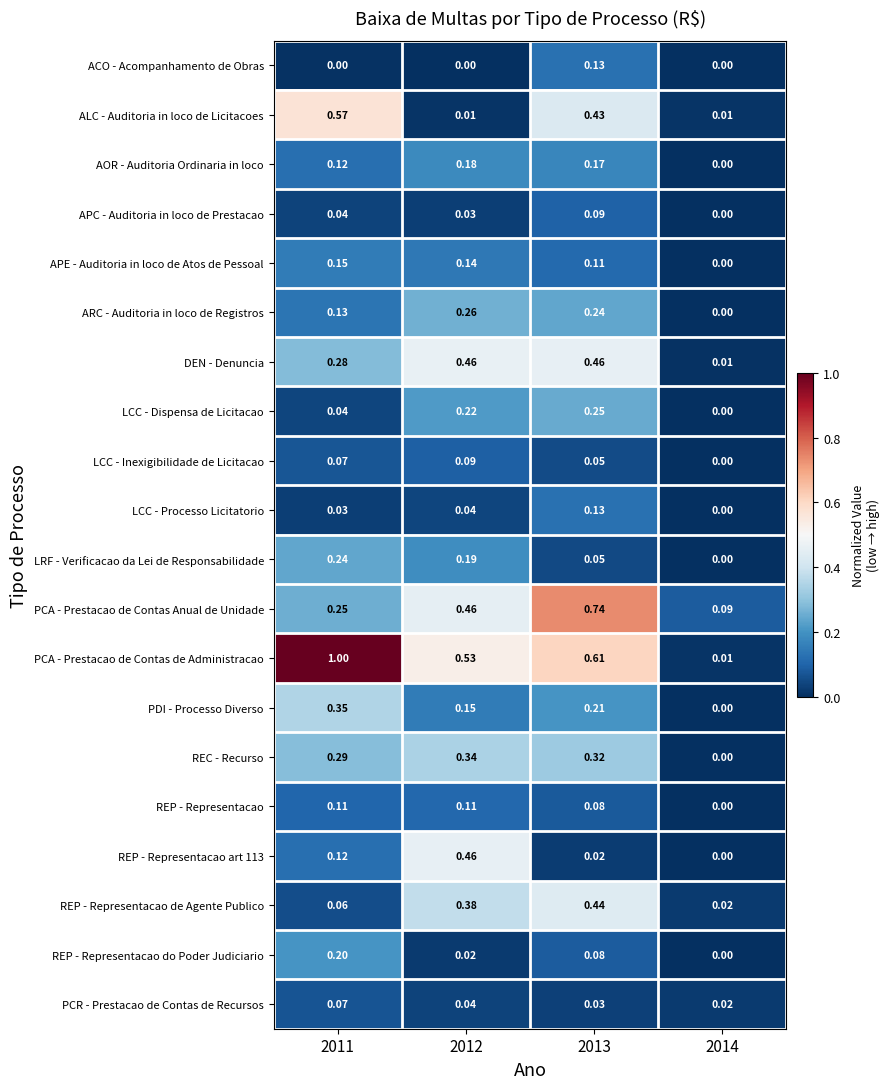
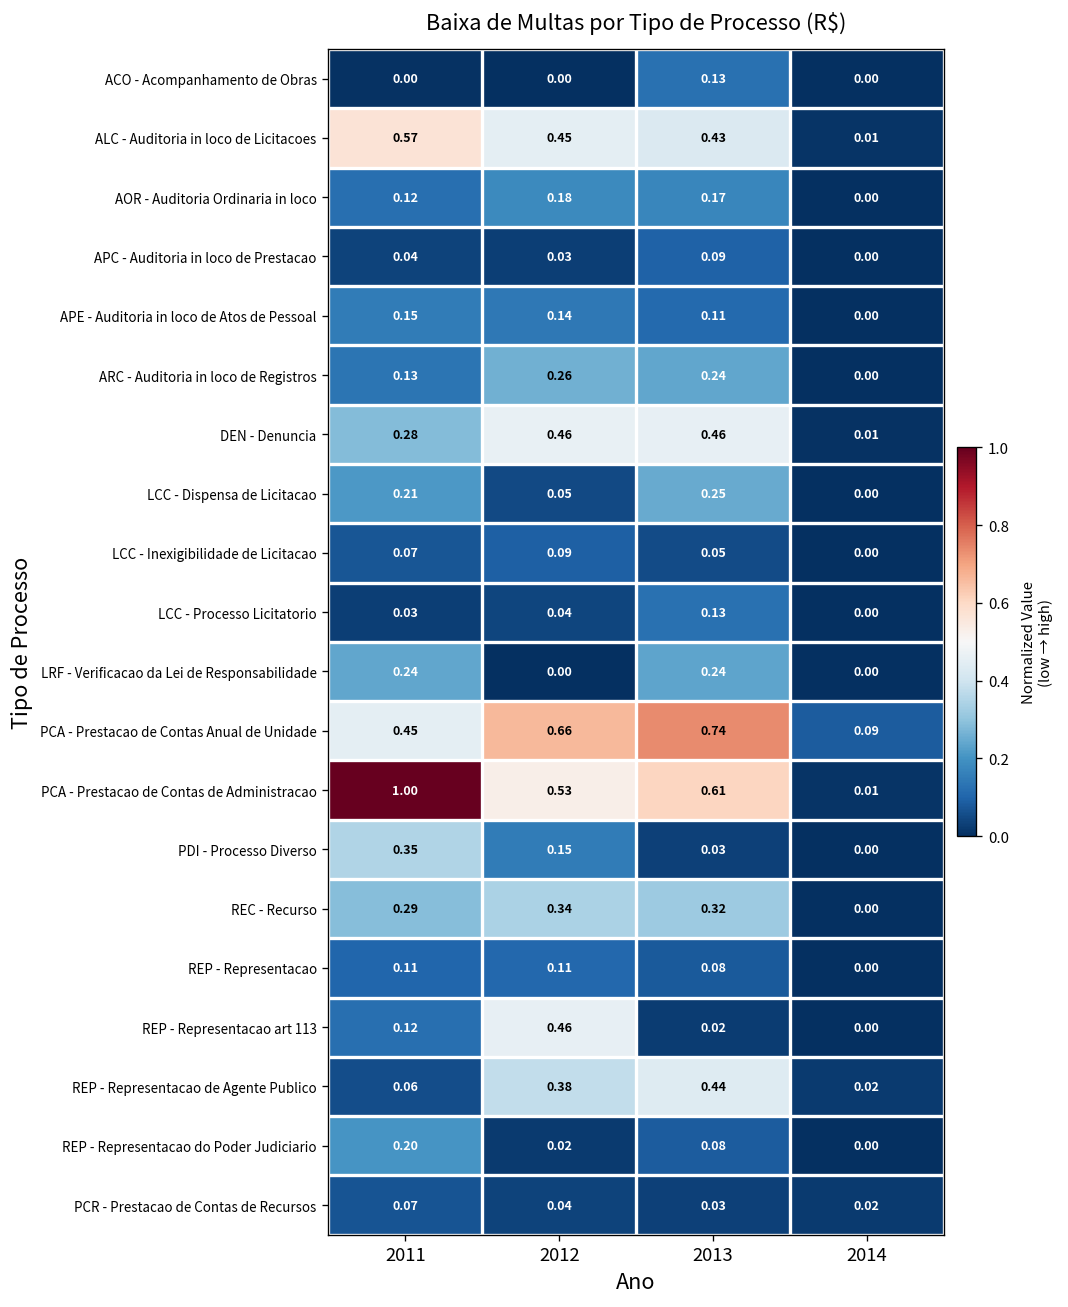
  {
    "ACO - Acompanhamento de Obras": {
      "2011": 0.00,
      "2012": 0.00,
      "2013": 0.13,
      "2014": 0.00
    },
    "ALC - Auditoria in loco de Licitacoes": {
      "2011": 0.57,
-     "2012": 0.01,
+     "2012": 0.45,
      "2013": 0.43,
      "2014": 0.01
    },
    "AOR - Auditoria Ordinaria in loco": {
      "2011": 0.12,
      "2012": 0.18,
      "2013": 0.17,
      "2014": 0.00
    },
    "APC - Auditoria in loco de Prestacao": {
      "2011": 0.04,
      "2012": 0.03,
      "2013": 0.09,
      "2014": 0.00
    },
    "APE - Auditoria in loco de Atos de Pessoal": {
      "2011": 0.15,
      "2012": 0.14,
      "2013": 0.11,
      "2014": 0.00
    },
    "ARC - Auditoria in loco de Registros": {
      "2011": 0.13,
      "2012": 0.26,
      "2013": 0.24,
      "2014": 0.00
    },
    "DEN - Denuncia": {
      "2011": 0.28,
      "2012": 0.46,
      "2013": 0.46,
      "2014": 0.01
    },
    "LCC - Dispensa de Licitacao": {
-     "2011": 0.04,
-     "2012": 0.22,
+     "2011": 0.21,
+     "2012": 0.05,
      "2013": 0.25,
      "2014": 0.00
    },
    "LCC - Inexigibilidade de Licitacao": {
      "2011": 0.07,
      "2012": 0.09,
      "2013": 0.05,
      "2014": 0.00
    },
    "LCC - Processo Licitatorio": {
      "2011": 0.03,
      "2012": 0.04,
      "2013": 0.13,
      "2014": 0.00
    },
    "LRF - Verificacao da Lei de Responsabilidade": {
      "2011": 0.24,
-     "2012": 0.19,
-     "2013": 0.05,
+     "2012": 0.00,
+     "2013": 0.24,
      "2014": 0.00
    },
    "PCA - Prestacao de Contas Anual de Unidade": {
-     "2011": 0.25,
-     "2012": 0.46,
+     "2011": 0.45,
+     "2012": 0.66,
      "2013": 0.74,
      "2014": 0.09
    },
    "PCA - Prestacao de Contas de Administracao": {
      "2011": 1.00,
      "2012": 0.53,
      "2013": 0.61,
      "2014": 0.01
    },
    "PDI - Processo Diverso": {
      "2011": 0.35,
      "2012": 0.15,
-     "2013": 0.21,
+     "2013": 0.03,
      "2014": 0.00
    },
    "REC - Recurso": {
      "2011": 0.29,
      "2012": 0.34,
      "2013": 0.32,
      "2014": 0.00
    },
    "REP - Representacao": {
      "2011": 0.11,
      "2012": 0.11,
      "2013": 0.08,
      "2014": 0.00
    },
    "REP - Representacao art 113": {
      "2011": 0.12,
      "2012": 0.46,
      "2013": 0.02,
      "2014": 0.00
    },
    "REP - Representacao de Agente Publico": {
      "2011": 0.06,
      "2012": 0.38,
      "2013": 0.44,
      "2014": 0.02
    },
    "REP - Representacao do Poder Judiciario": {
      "2011": 0.20,
      "2012": 0.02,
      "2013": 0.08,
      "2014": 0.00
    },
    "PCR - Prestacao de Contas de Recursos": {
      "2011": 0.07,
      "2012": 0.04,
      "2013": 0.03,
      "2014": 0.02
    }
  }
